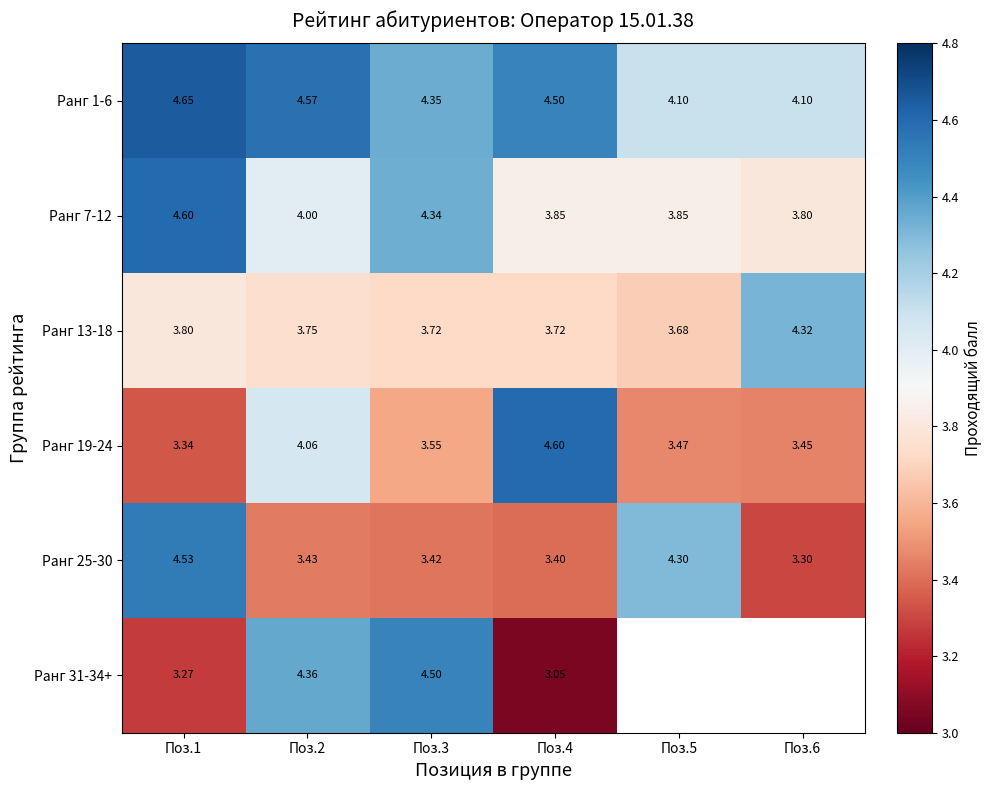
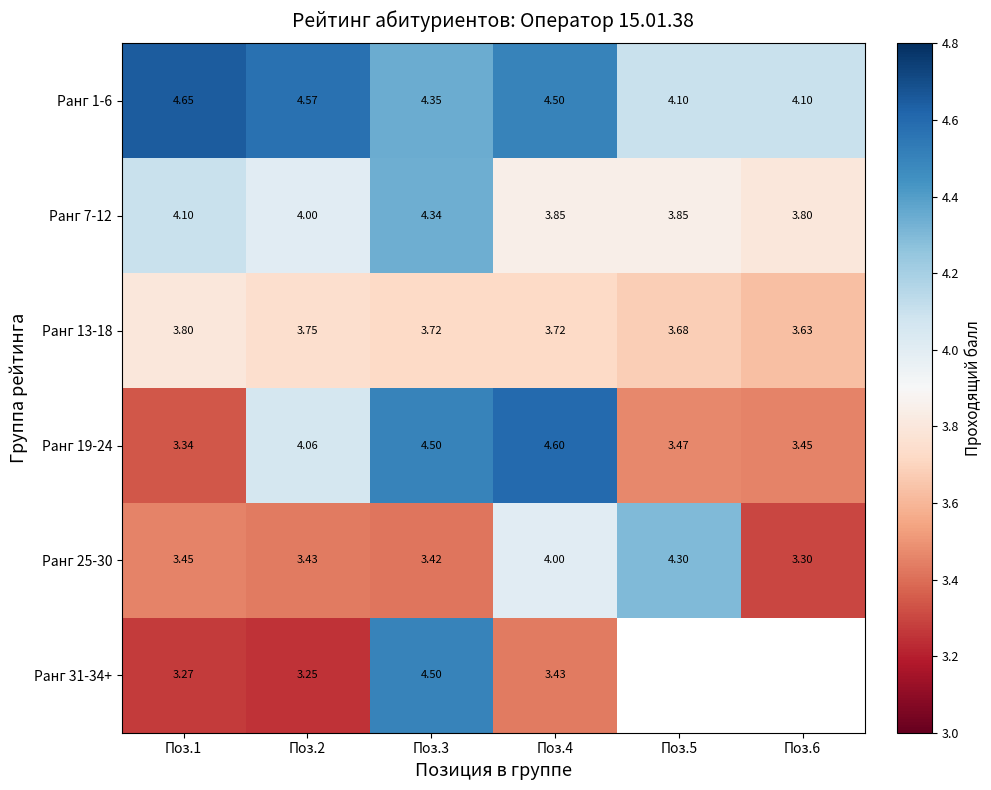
  {
    "Ранг 1-6": {
      "Поз.1": 4.65,
      "Поз.2": 4.57,
      "Поз.3": 4.35,
      "Поз.4": 4.50,
      "Поз.5": 4.10,
      "Поз.6": 4.10
    },
    "Ранг 7-12": {
-     "Поз.1": 4.60,
+     "Поз.1": 4.10,
      "Поз.2": 4.00,
      "Поз.3": 4.34,
      "Поз.4": 3.85,
      "Поз.5": 3.85,
      "Поз.6": 3.80
    },
    "Ранг 13-18": {
      "Поз.1": 3.80,
      "Поз.2": 3.75,
      "Поз.3": 3.72,
      "Поз.4": 3.72,
      "Поз.5": 3.68,
-     "Поз.6": 4.32
+     "Поз.6": 3.63
    },
    "Ранг 19-24": {
      "Поз.1": 3.34,
      "Поз.2": 4.06,
-     "Поз.3": 3.55,
+     "Поз.3": 4.50,
      "Поз.4": 4.60,
      "Поз.5": 3.47,
      "Поз.6": 3.45
    },
    "Ранг 25-30": {
-     "Поз.1": 4.53,
+     "Поз.1": 3.45,
      "Поз.2": 3.43,
      "Поз.3": 3.42,
-     "Поз.4": 3.40,
+     "Поз.4": 4.00,
      "Поз.5": 4.30,
      "Поз.6": 3.30
    },
    "Ранг 31-34+": {
      "Поз.1": 3.27,
-     "Поз.2": 4.36,
+     "Поз.2": 3.25,
      "Поз.3": 4.50,
-     "Поз.4": 3.05
+     "Поз.4": 3.43
    }
  }
